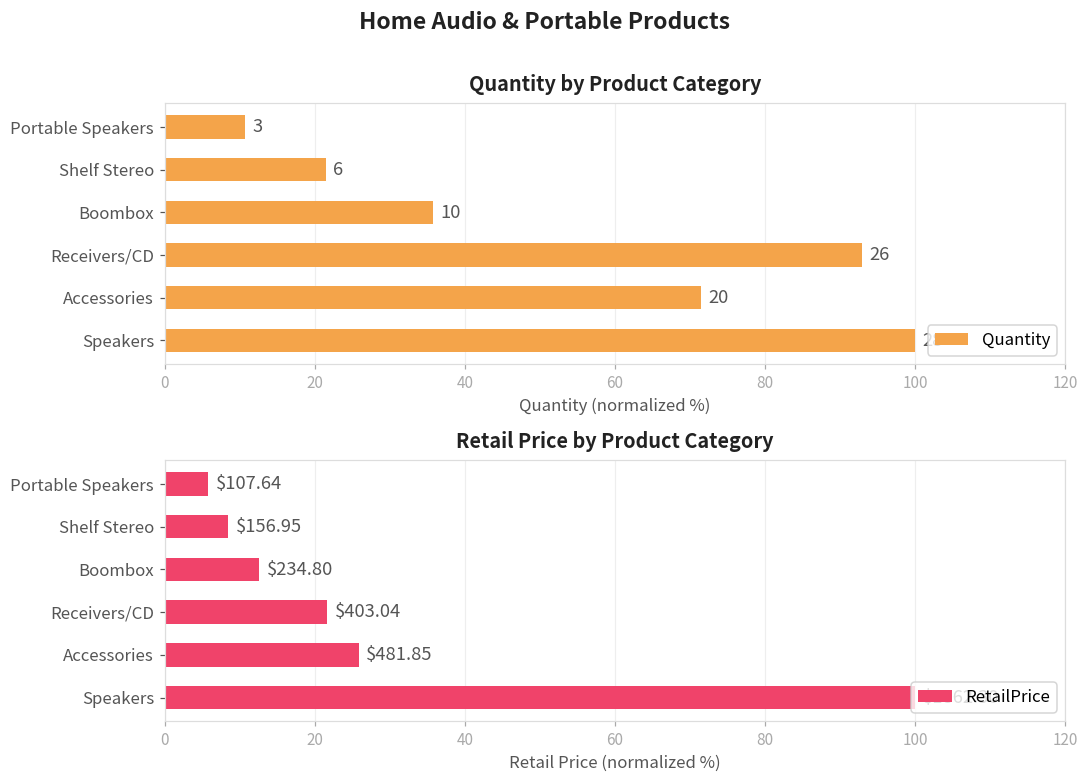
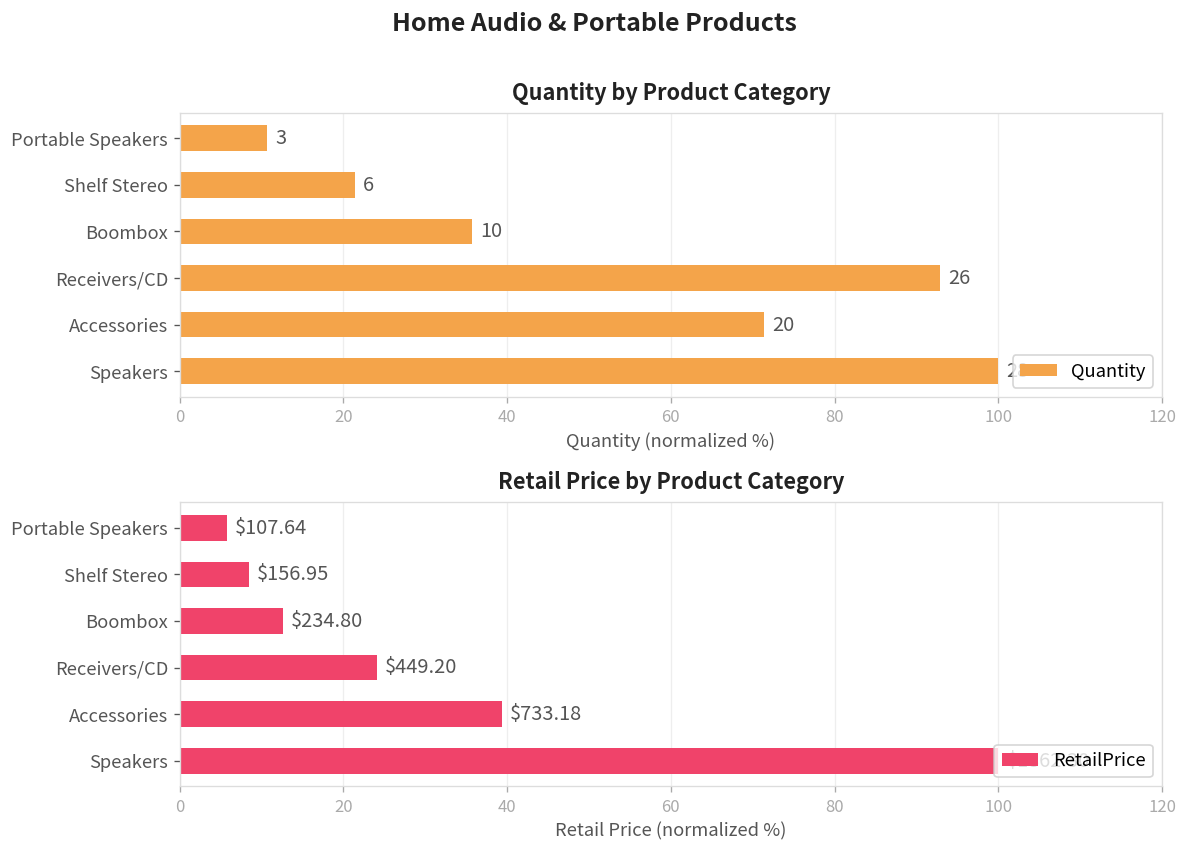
  {
    "Retail Price by Product Category": {
-     "Receivers/CD": "$403.04",
-     "Accessories": "$481.85"
+     "Receivers/CD": "$449.20",
+     "Accessories": "$733.18"
    }
  }
